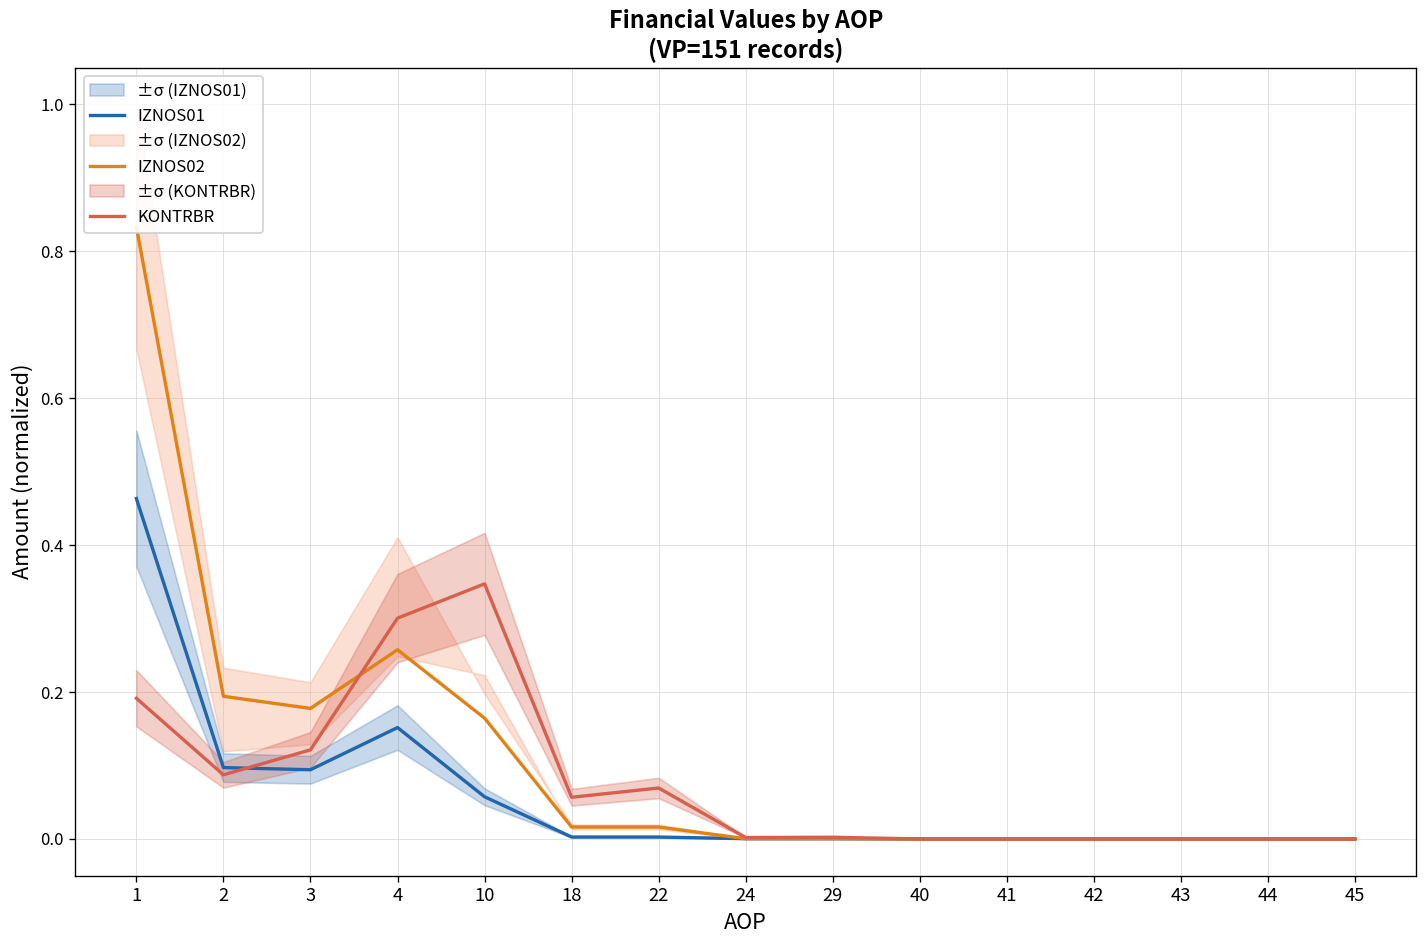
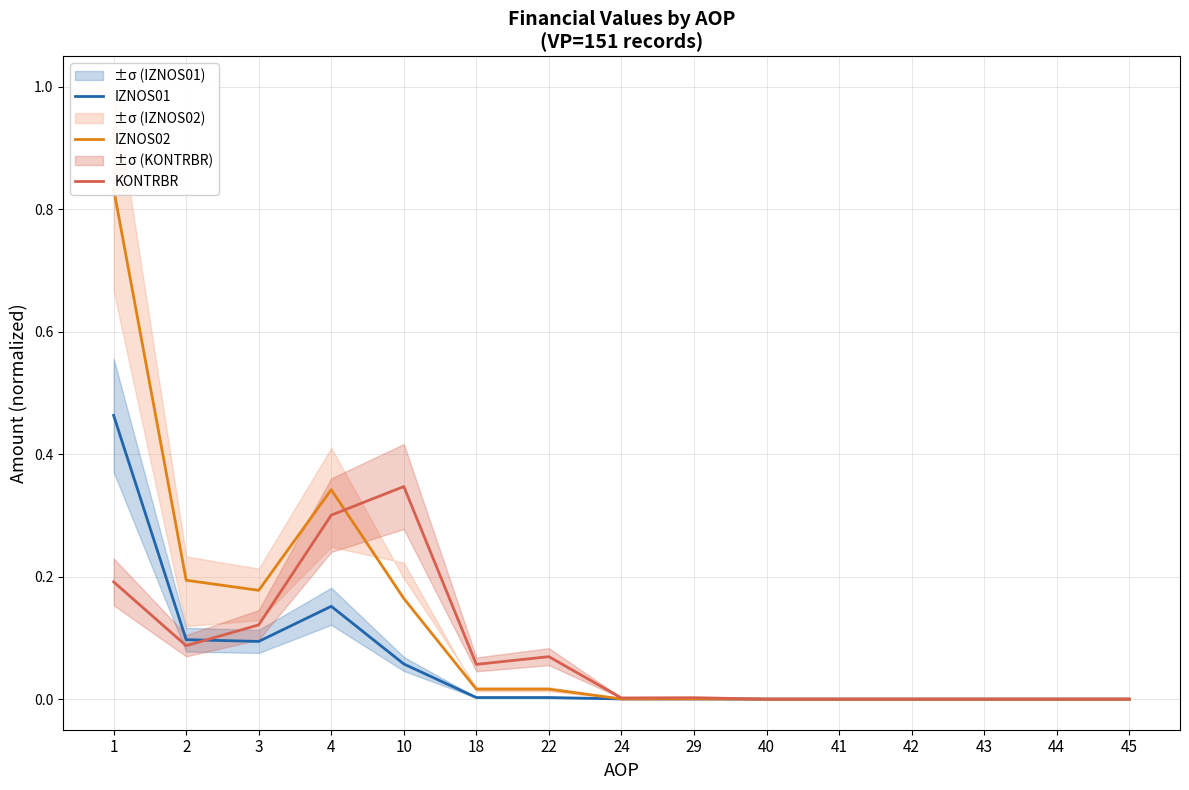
  {
    "IZNOS02": {
      "2": 0.19,
      "3": 0.18,
-     "4": 0.26,
+     "4": 0.34,
      "10": 0.16
    }
  }
